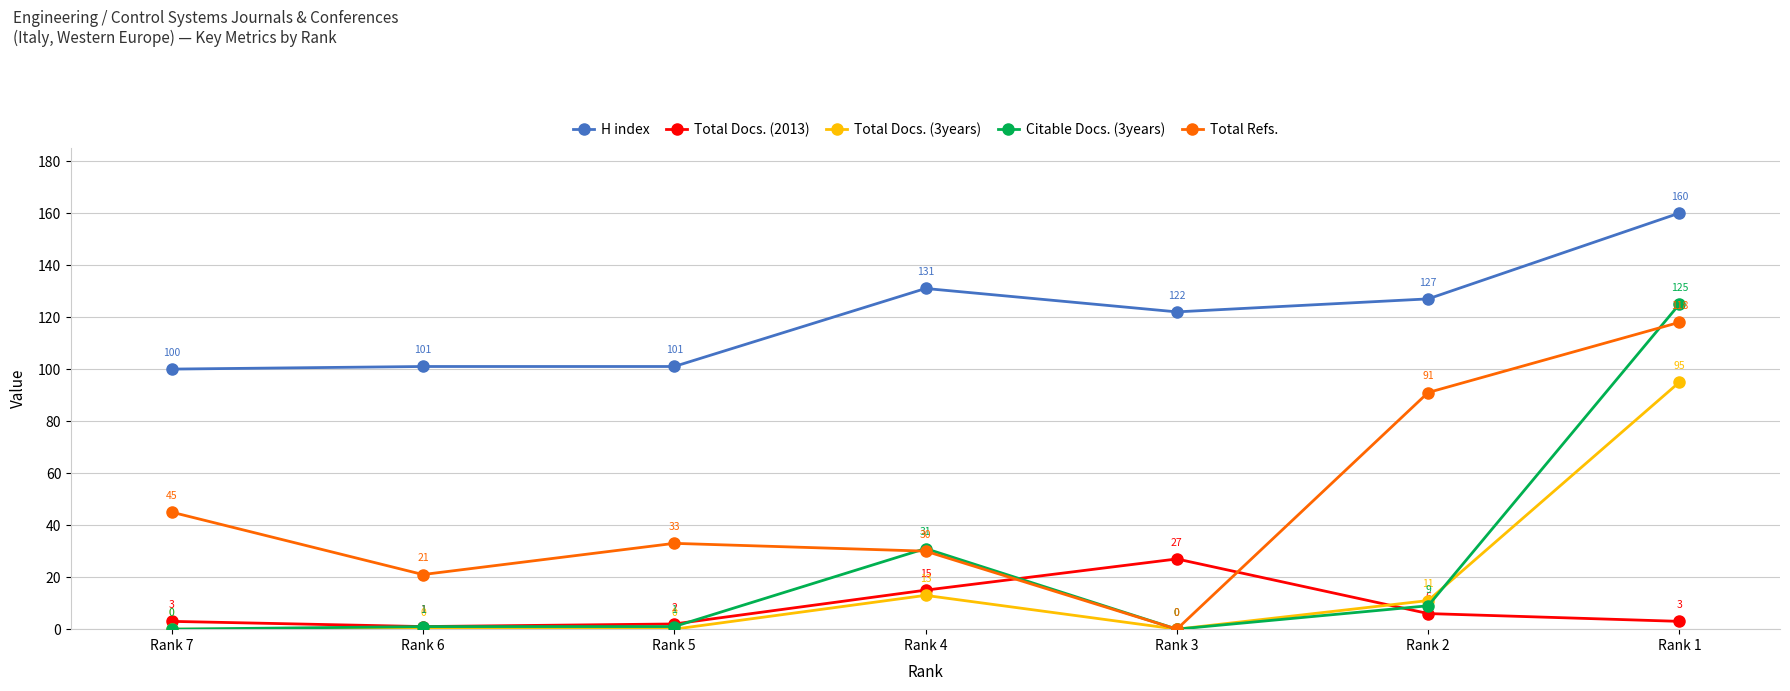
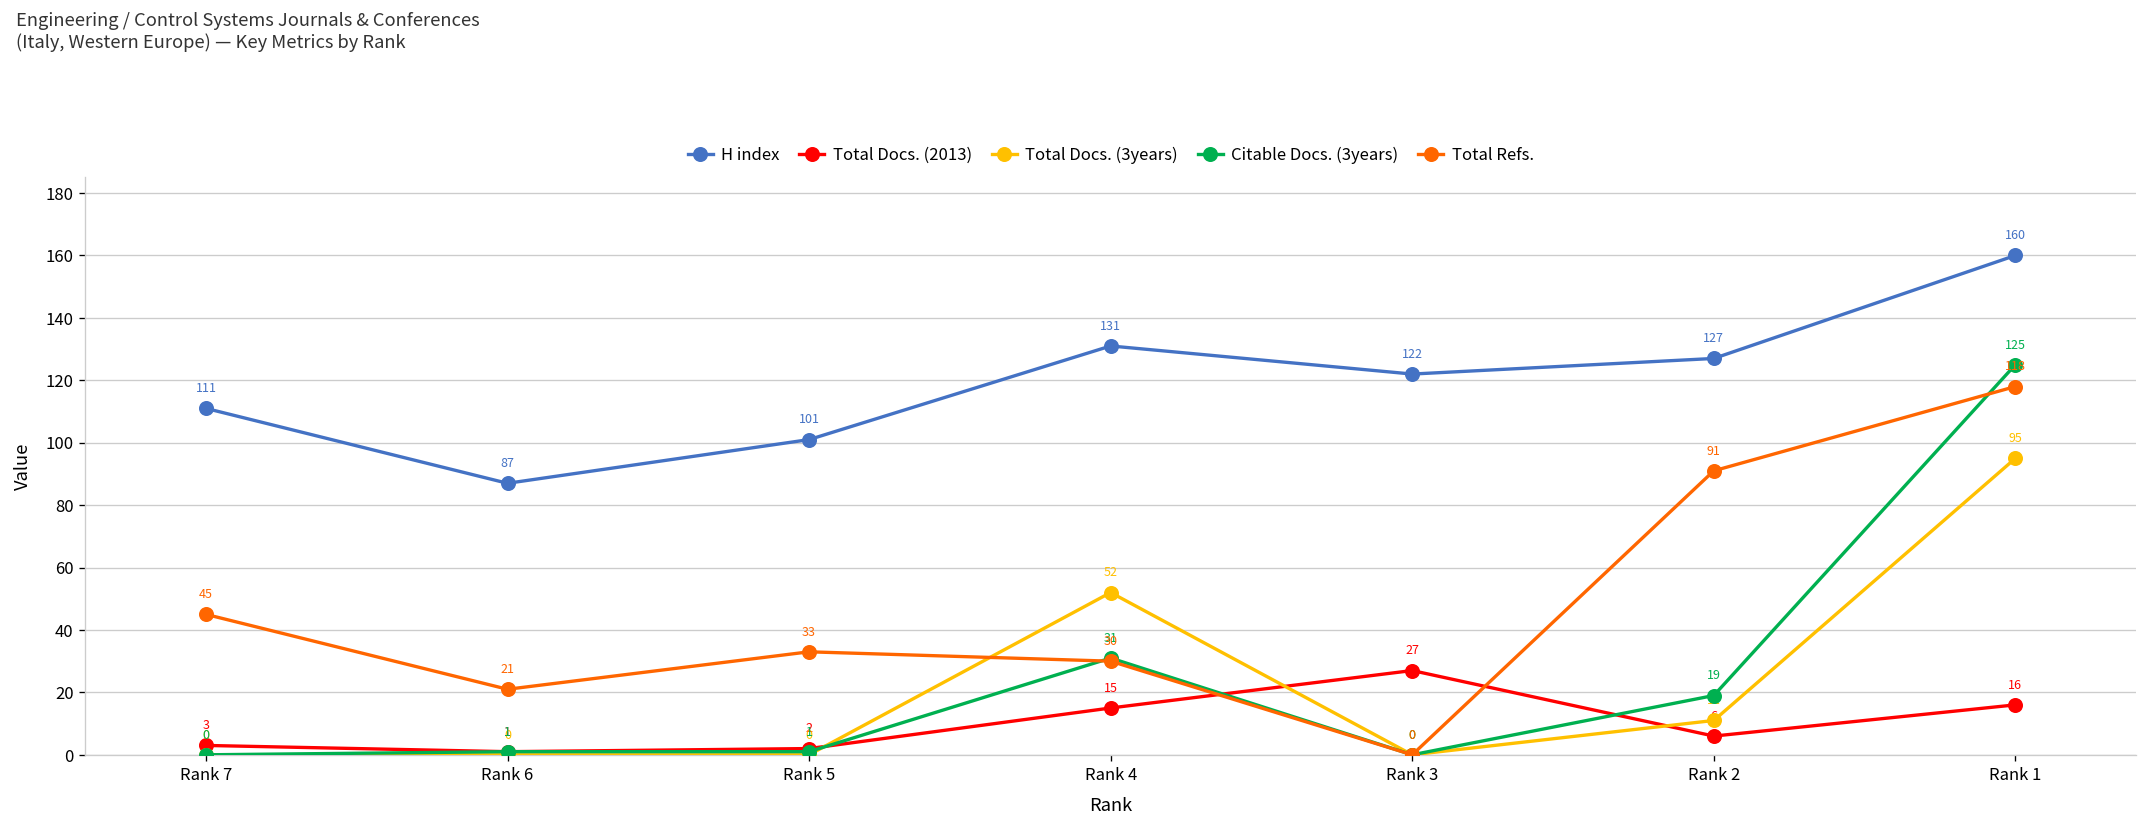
  {
    "H index": {
-     "Rank 7": 100,
-     "Rank 6": 101,
+     "Rank 7": 111,
+     "Rank 6": 87,
      "Rank 5": 101,
      "Rank 4": 131,
      "Rank 3": 122,
      "Rank 2": 127,
      "Rank 1": 160
    },
    "Total Docs. (2013)": {
      "Rank 3": 27,
-     "Rank 1": 3
+     "Rank 1": 16
    },
    "Total Docs. (3years)": {
-     "Rank 4": 13,
+     "Rank 4": 52,
      "Rank 1": 95
    },
    "Citable Docs. (3years)": {
-     "Rank 2": 9,
+     "Rank 2": 19,
      "Rank 1": 125
    },
    "Total Refs.": {
      "Rank 7": 45,
      "Rank 6": 21,
      "Rank 5": 33,
      "Rank 2": 91
    }
  }
